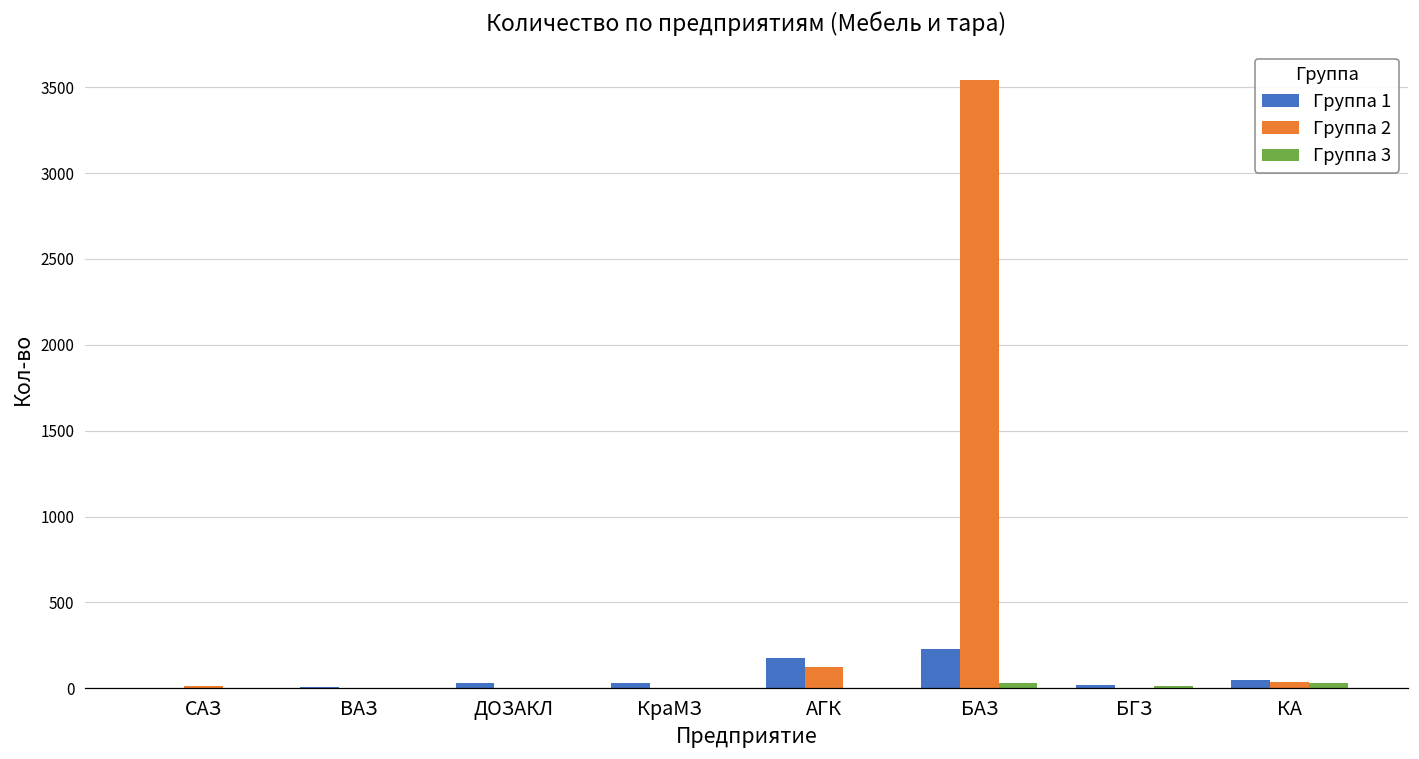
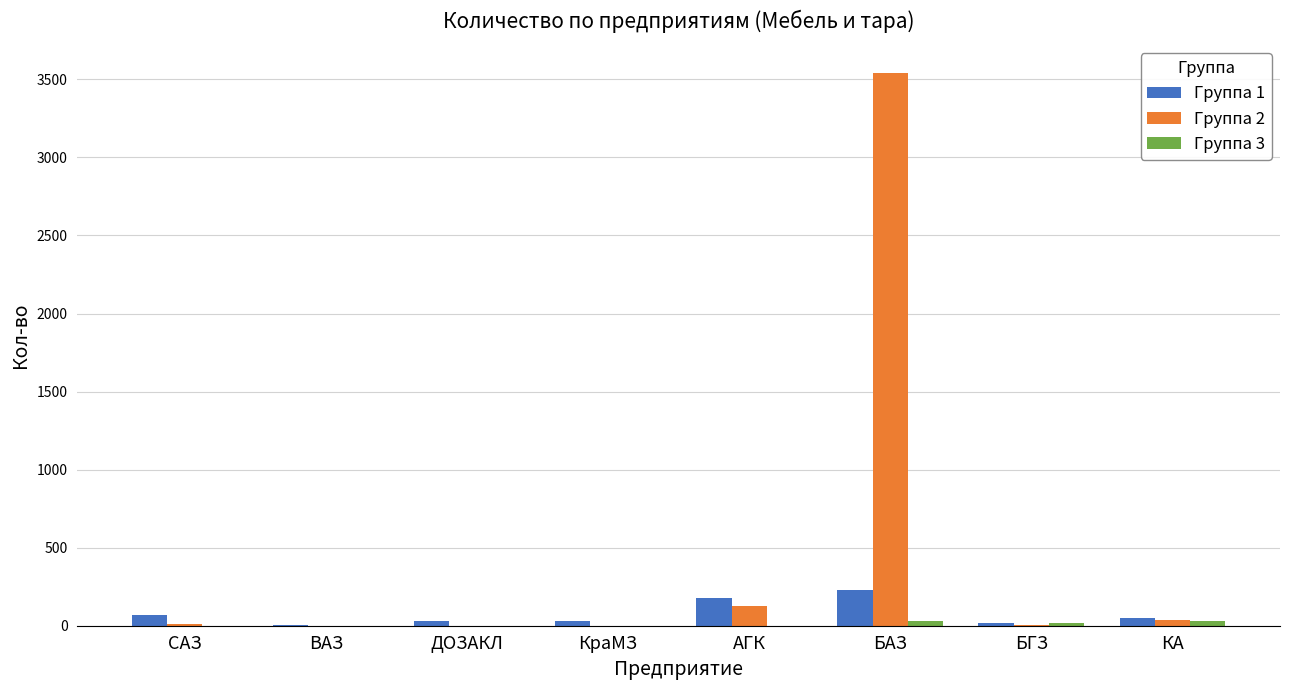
  {
    "Группа 1": {
-     "САЗ": 0,
+     "САЗ": 70,
      "ДОЗАКЛ": 30,
      "КраМЗ": 30,
      "АГК": 180,
      "БАЗ": 230,
      "БГЗ": 20,
      "КА": 50
    },
    "Группа 2": {
      "ВАЗ": 0,
      "ДОЗАКЛ": 0,
      "КраМЗ": 0,
      "АГК": 130,
      "БАЗ": 3540,
      "КА": 40
    },
    "Группа 3": {
      "САЗ": 0,
      "ВАЗ": 0,
      "ДОЗАКЛ": 0,
      "КраМЗ": 0,
      "АГК": 0,
      "БАЗ": 30,
      "КА": 30
    }
  }
